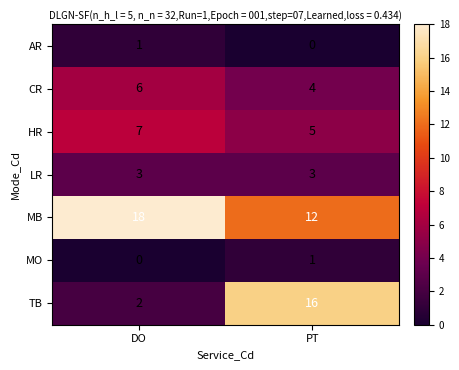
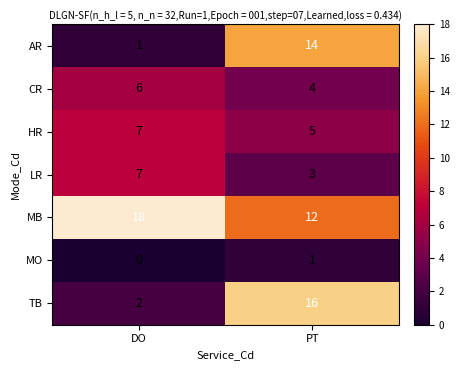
  {
    "AR": {
      "DO": 1,
-     "PT": 0
+     "PT": 14
    },
    "CR": {
      "DO": 6,
      "PT": 4
    },
    "HR": {
      "DO": 7,
      "PT": 5
    },
    "LR": {
-     "DO": 3,
+     "DO": 7,
      "PT": 3
    },
    "MB": {
      "PT": 12
    },
    "MO": {
      "DO": 0,
      "PT": 1
    },
    "TB": {
      "DO": 2,
      "PT": 16
    }
  }
